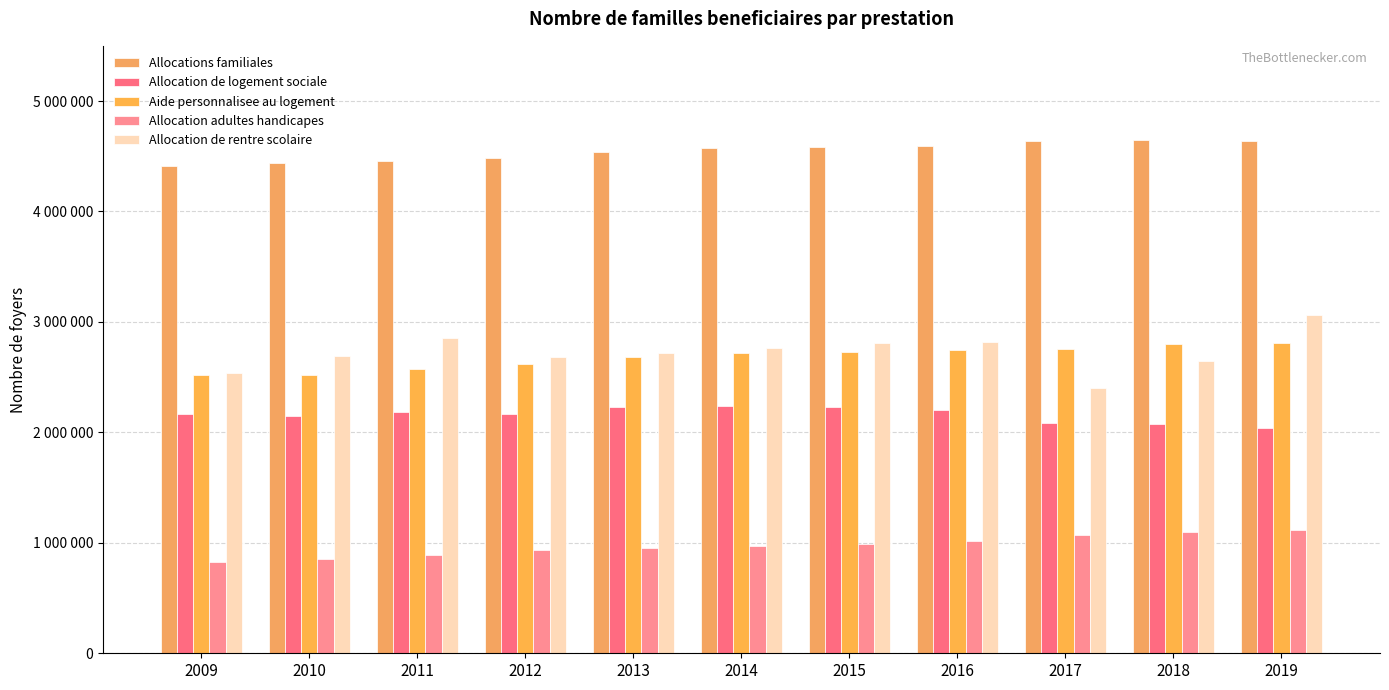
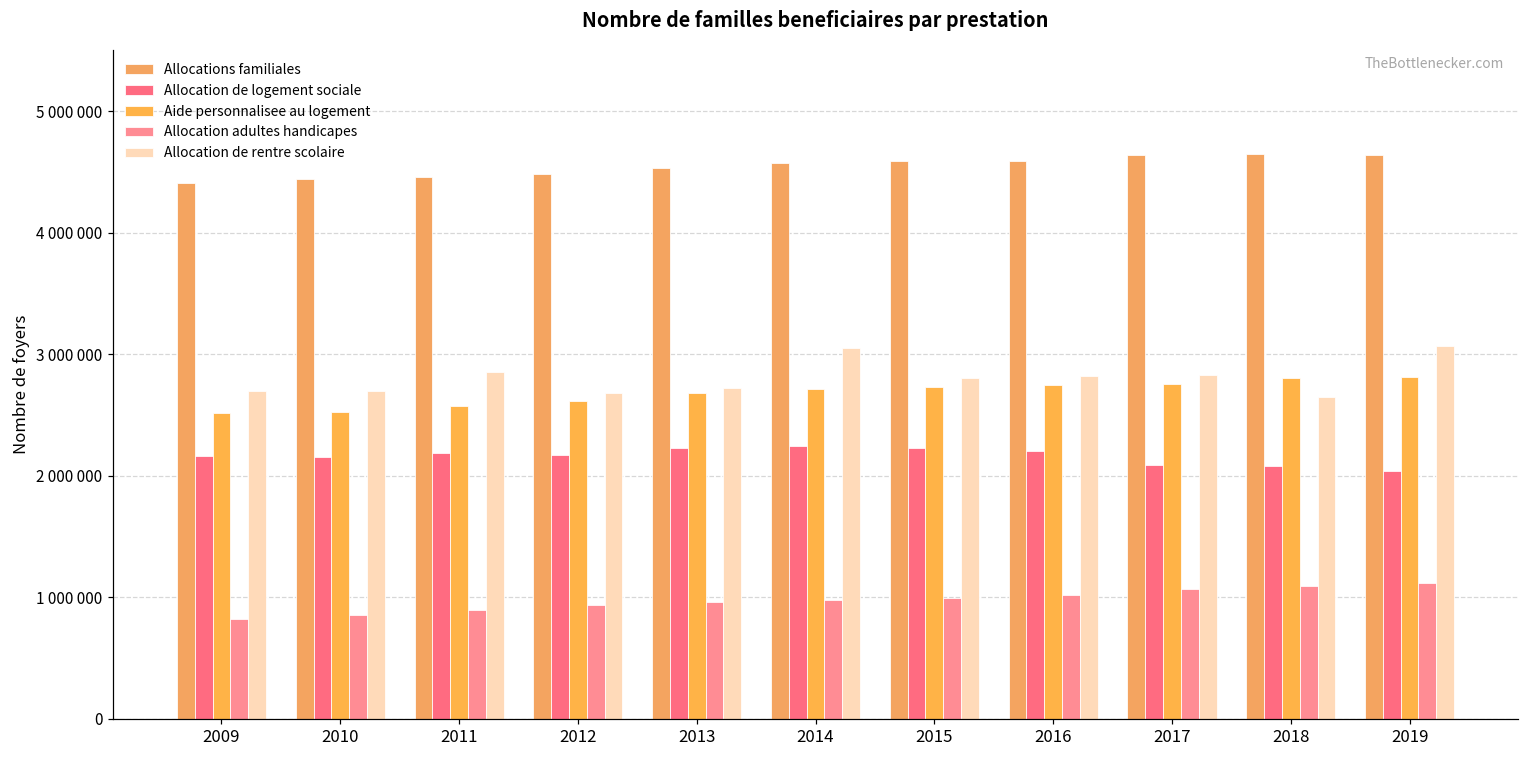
  {
    "Allocation de rentre scolaire": {
-     "2009": 2530000,
+     "2009": 2690000,
      "2010": 2690000,
      "2011": 2850000,
      "2012": 2680000,
      "2013": 2720000,
-     "2014": 2770000,
+     "2014": 3050000,
      "2015": 2810000,
      "2016": 2820000,
-     "2017": 2400000,
+     "2017": 2830000,
      "2018": 2650000,
      "2019": 3060000
    }
  }
